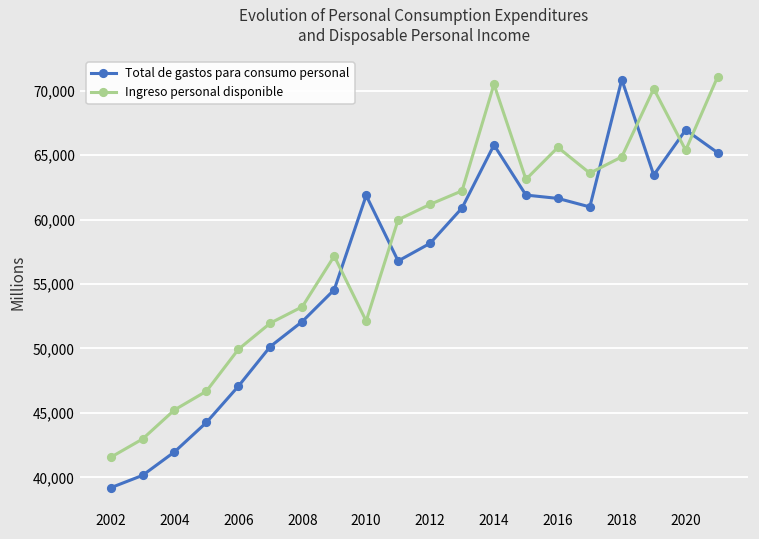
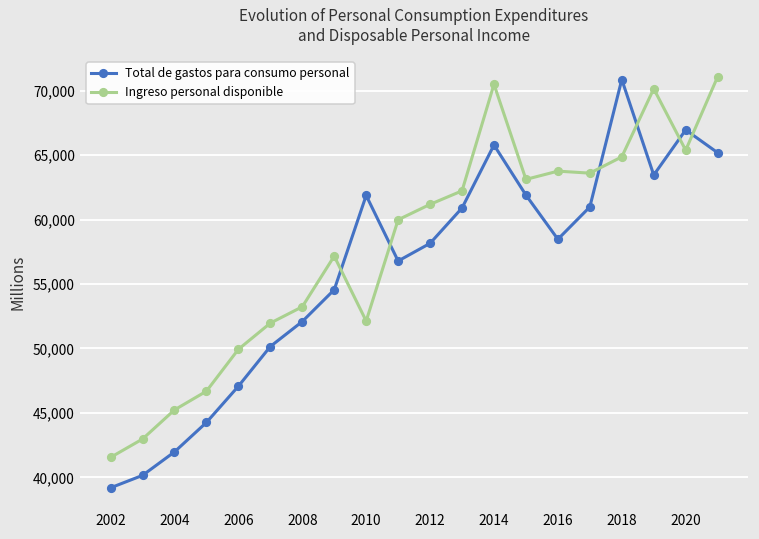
  {
    "Total de gastos para consumo personal": {
      "2002": "39,200",
      "2004": "42,000",
      "2006": "47,100",
      "2008": "52,100",
      "2010": "61,900",
      "2012": "58,200",
      "2014": "65,800",
-     "2016": "61,600",
+     "2016": "58,500",
      "2018": "70,900",
      "2020": "67,000"
    },
    "Ingreso personal disponible": {
      "2002": "41,500",
      "2004": "45,200",
      "2006": "49,900",
      "2008": "53,200",
      "2010": "52,100",
      "2012": "61,200",
      "2014": "70,500",
-     "2016": "65,600",
+     "2016": "63,800",
      "2018": "64,900",
      "2020": "65,400"
    }
  }
